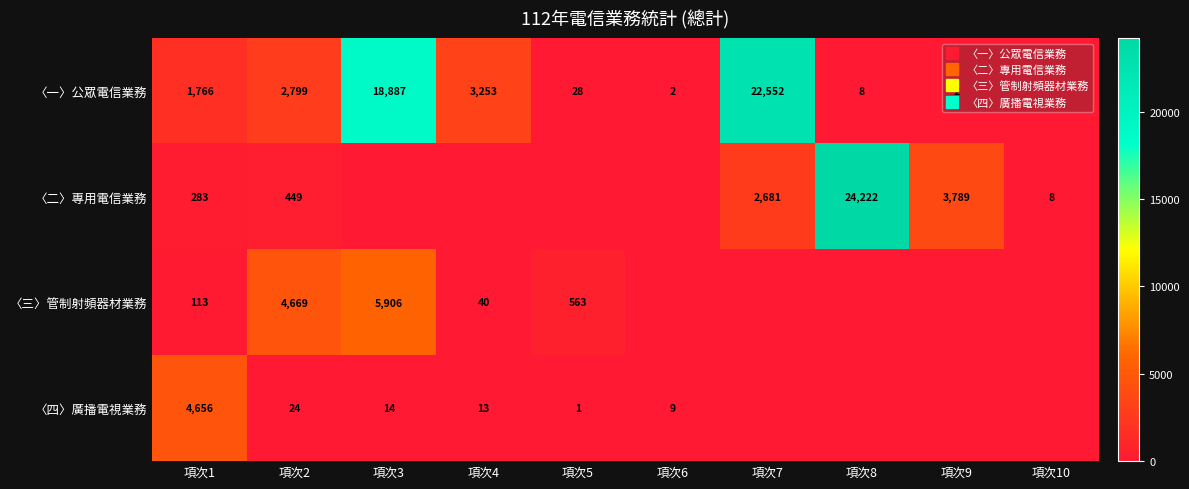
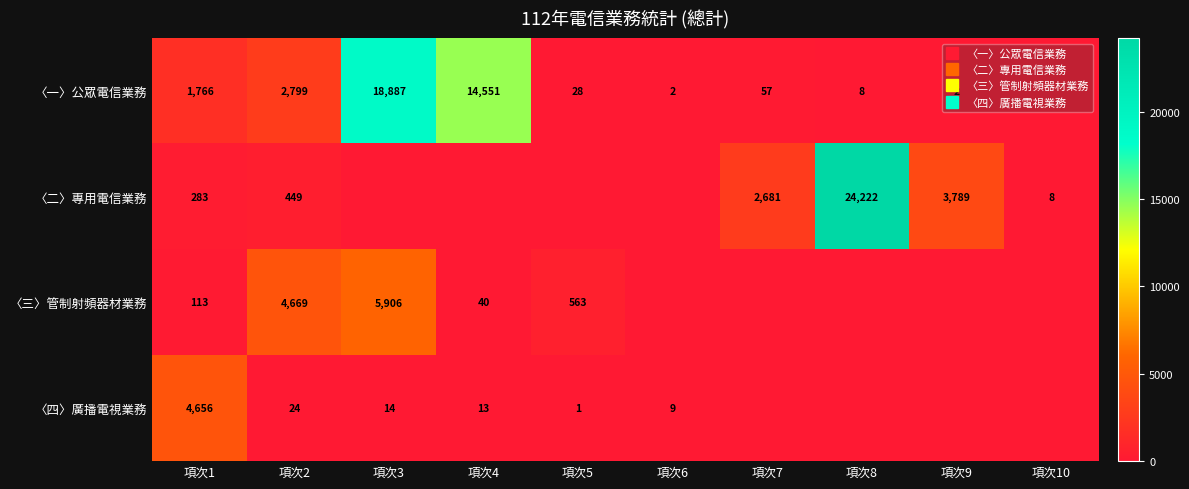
  {
    "〈一〉公眾電信業務": {
      "項次1": "1,766",
      "項次2": "2,799",
      "項次3": "18,887",
-     "項次4": "3,253",
+     "項次4": "14,551",
      "項次5": "28",
      "項次6": "2",
-     "項次7": "22,552",
+     "項次7": "57",
      "項次8": "8"
    },
    "〈二〉專用電信業務": {
      "項次1": "283",
      "項次2": "449",
      "項次7": "2,681",
      "項次8": "24,222",
      "項次9": "3,789",
      "項次10": "8"
    },
    "〈三〉管制射頻器材業務": {
      "項次1": "113",
      "項次2": "4,669",
      "項次3": "5,906",
      "項次4": "40",
      "項次5": "563"
    },
    "〈四〉廣播電視業務": {
      "項次1": "4,656",
      "項次2": "24",
      "項次3": "14",
      "項次4": "13",
      "項次5": "1",
      "項次6": "9"
    }
  }
